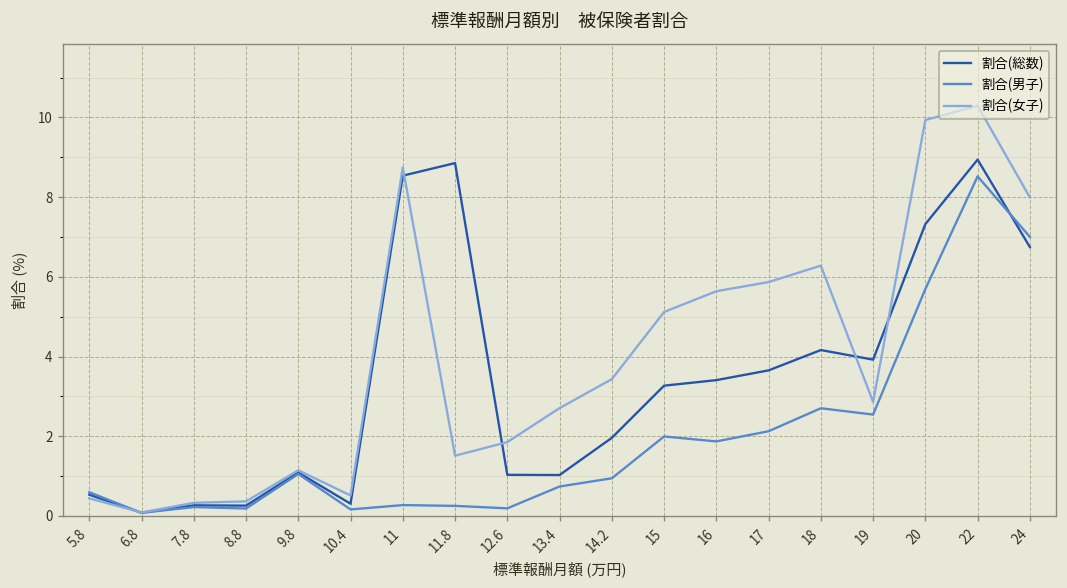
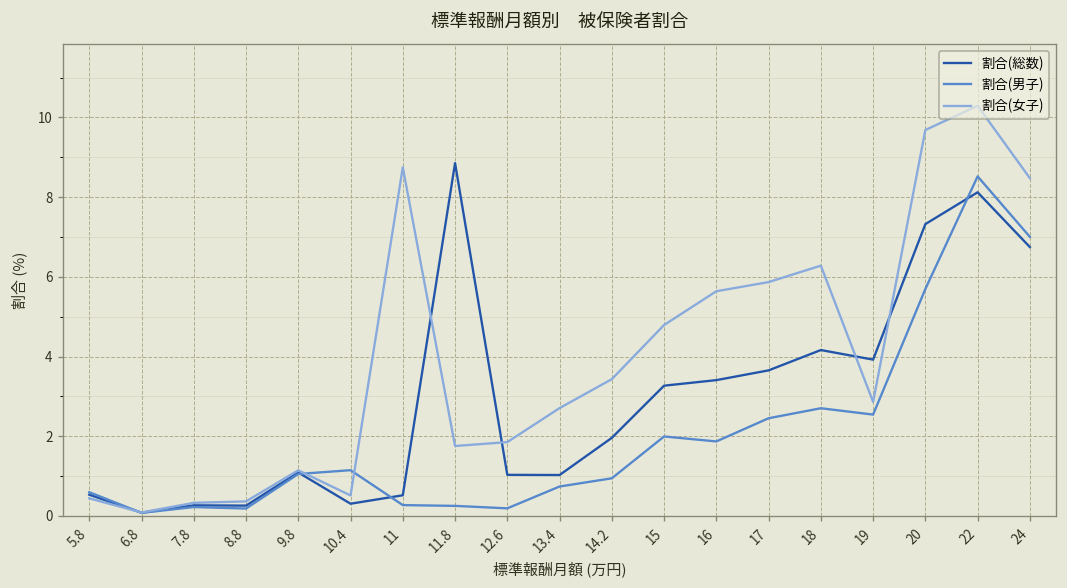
  {
    "割合(総数)": {
      "10.4": 0.3,
-     "11": 8.5,
+     "11": 0.5,
      "11.8": 8.9,
      "12.6": 1.0,
      "13.4": 1.0,
      "14.2": 2.0,
      "15": 3.3,
      "16": 3.4,
      "17": 3.7,
      "18": 4.2,
      "19": 3.9,
      "20": 7.3,
-     "22": 8.9,
+     "22": 8.1,
      "24": 6.7
    },
    "割合(男子)": {
-     "10.4": 0.2,
+     "10.4": 1.1,
      "11": 0.3,
      "11.8": 0.3,
      "12.6": 0.2,
      "13.4": 0.7,
      "14.2": 0.9,
      "15": 2.0,
      "16": 1.9,
-     "17": 2.1,
+     "17": 2.5,
      "18": 2.7,
      "19": 2.5,
      "20": 5.7,
      "22": 8.5,
      "24": 7.0
    },
    "割合(女子)": {
      "5.8": 0.4,
      "8.8": 0.4,
      "10.4": 0.5,
      "11": 8.7,
-     "11.8": 1.5,
+     "11.8": 1.8,
      "12.6": 1.9,
      "13.4": 2.7,
      "14.2": 3.4,
-     "15": 5.1,
+     "15": 4.8,
      "16": 5.6,
      "17": 5.9,
      "18": 6.3,
      "19": 2.9,
-     "20": 9.9,
-     "24": 8.0
+     "20": 9.7,
+     "24": 8.5
    }
  }
